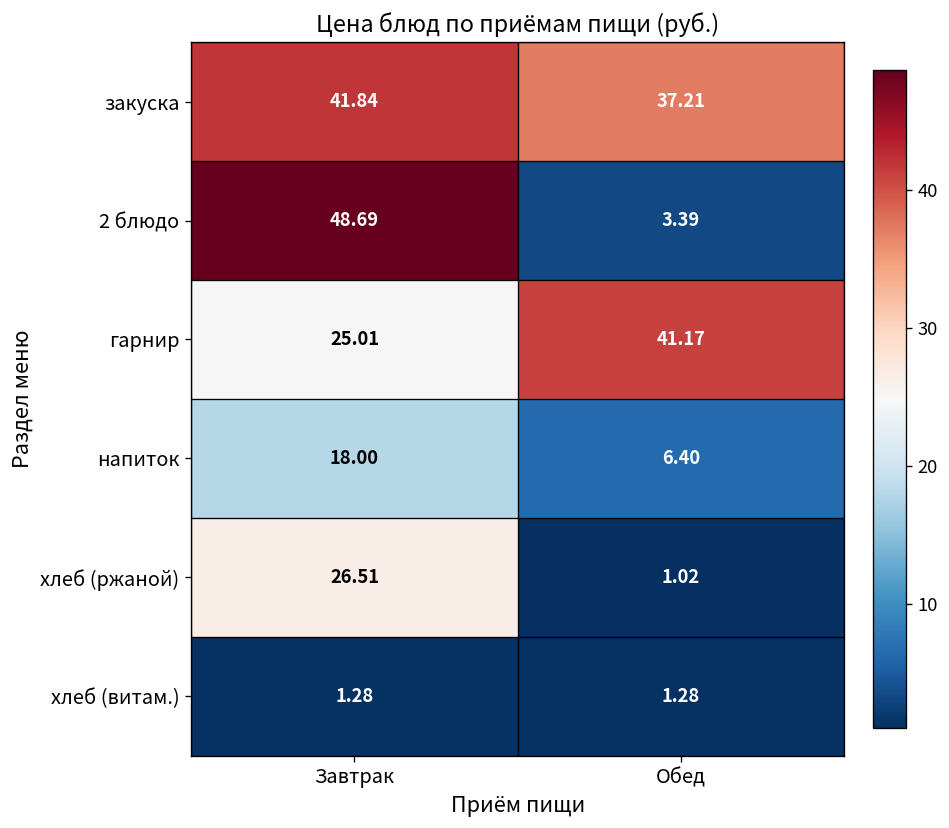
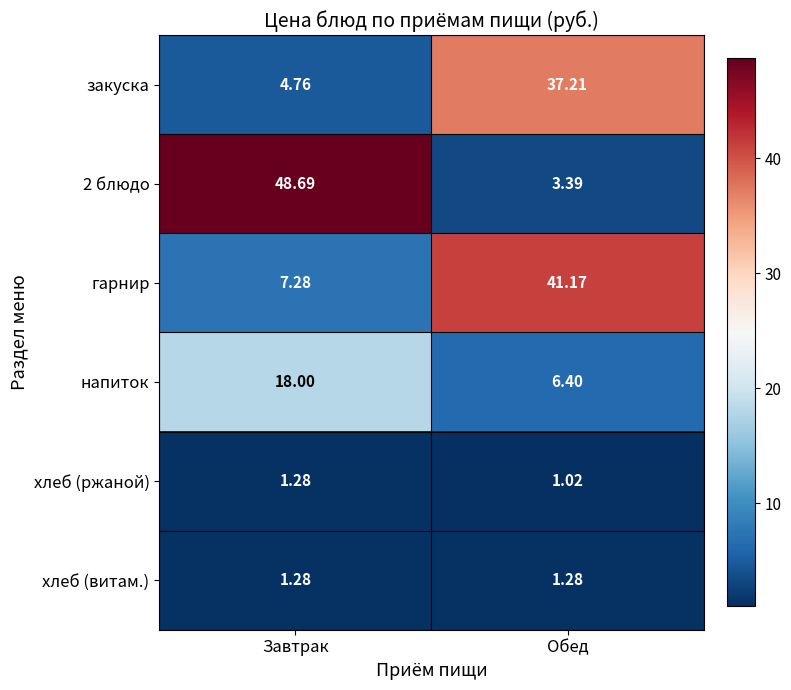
  {
    "закуска": {
-     "Завтрак": 41.84,
+     "Завтрак": 4.76,
      "Обед": 37.21
    },
    "2 блюдо": {
      "Завтрак": 48.69,
      "Обед": 3.39
    },
    "гарнир": {
-     "Завтрак": 25.01,
+     "Завтрак": 7.28,
      "Обед": 41.17
    },
    "напиток": {
      "Завтрак": 18.00,
      "Обед": 6.40
    },
    "хлеб (ржаной)": {
-     "Завтрак": 26.51,
+     "Завтрак": 1.28,
      "Обед": 1.02
    },
    "хлеб (витам.)": {
      "Завтрак": 1.28,
      "Обед": 1.28
    }
  }
